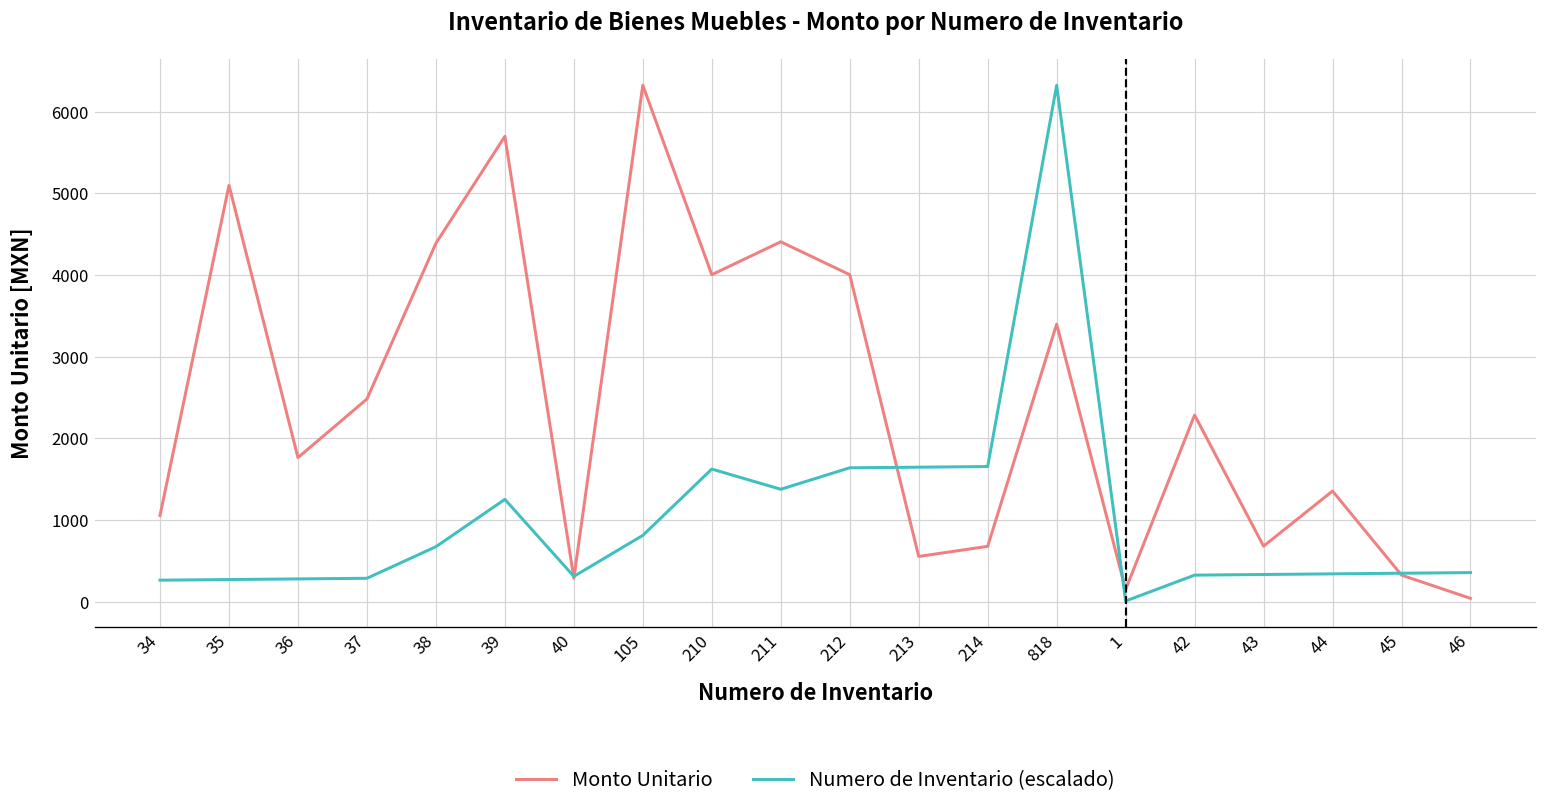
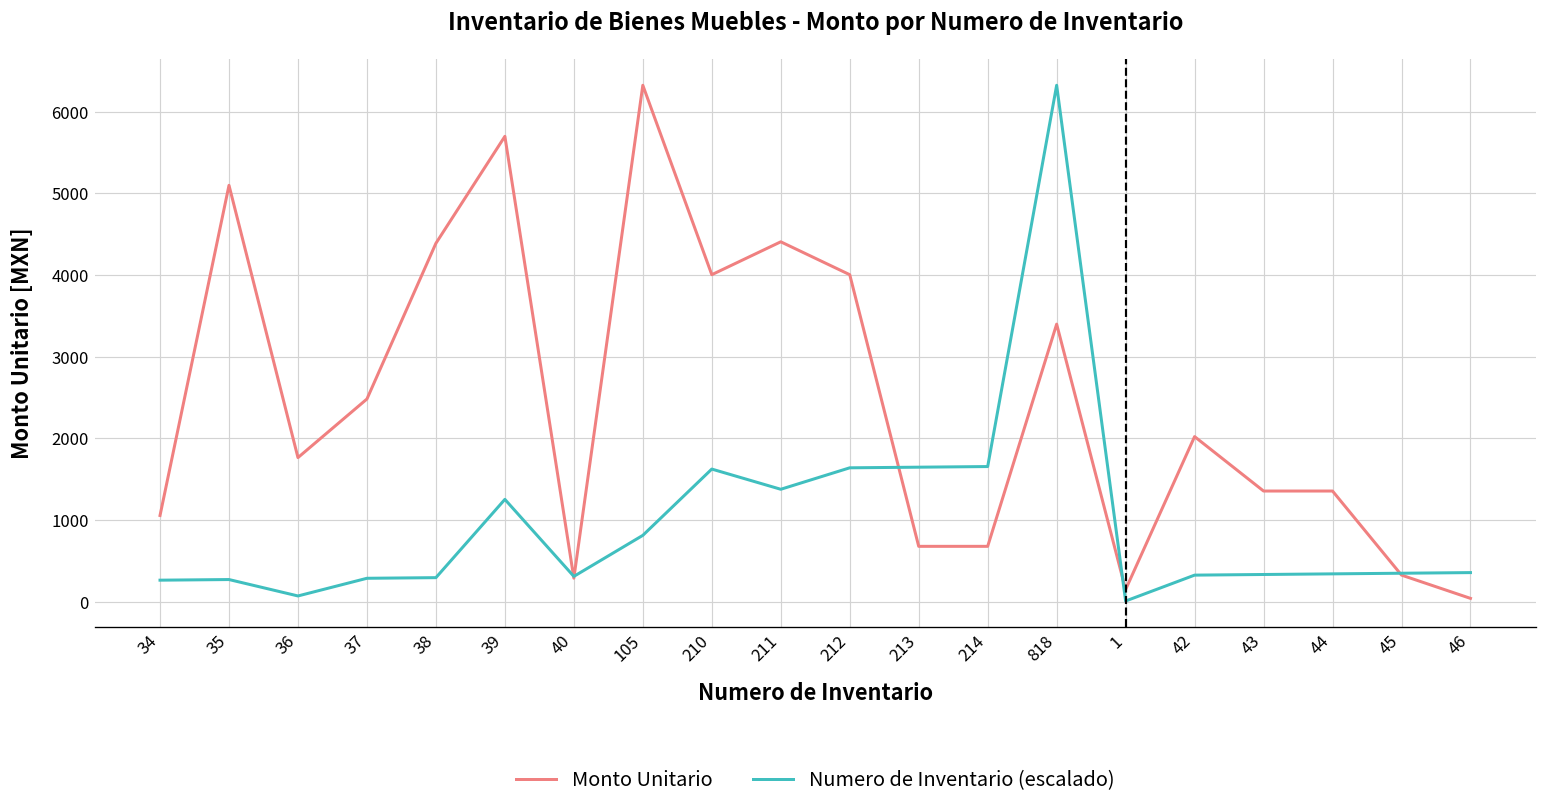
  {
    "Monto Unitario": {
      "34": 1100,
      "35": 5100,
      "36": 1800,
      "37": 2500,
      "38": 4400,
      "39": 5700,
      "105": 6300,
      "210": 4000,
      "211": 4400,
      "212": 4000,
-     "213": 600,
+     "213": 700,
      "214": 700,
      "818": 3400,
      "1": 100,
-     "42": 2300,
-     "43": 700,
+     "42": 2000,
+     "43": 1400,
      "44": 1400,
      "46": 0
    },
    "Numero de Inventario (escalado)": {
      "34": 300,
      "35": 300,
-     "36": 300,
+     "36": 100,
      "37": 300,
-     "38": 700,
+     "38": 300,
      "39": 1300,
      "105": 800,
      "210": 1600,
      "211": 1400,
      "212": 1600,
      "213": 1600,
      "214": 1700,
      "818": 6300,
      "1": 0,
      "42": 300,
      "43": 300,
      "44": 300,
      "46": 400
    }
  }
